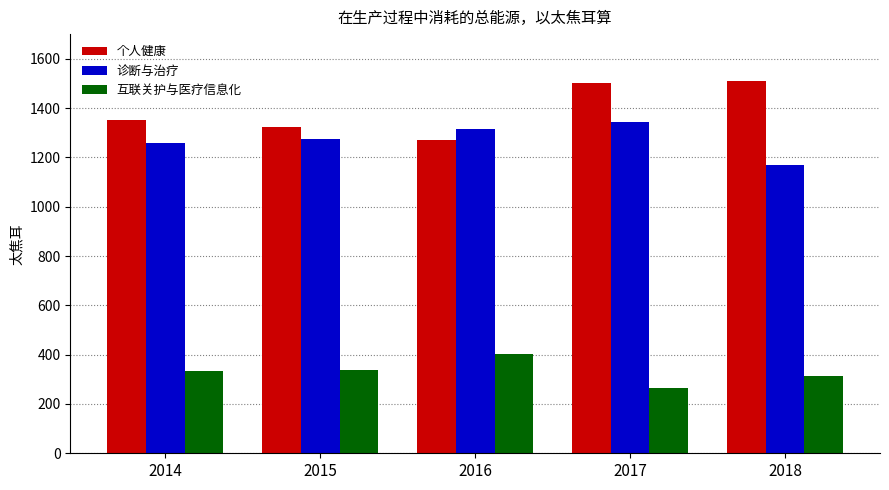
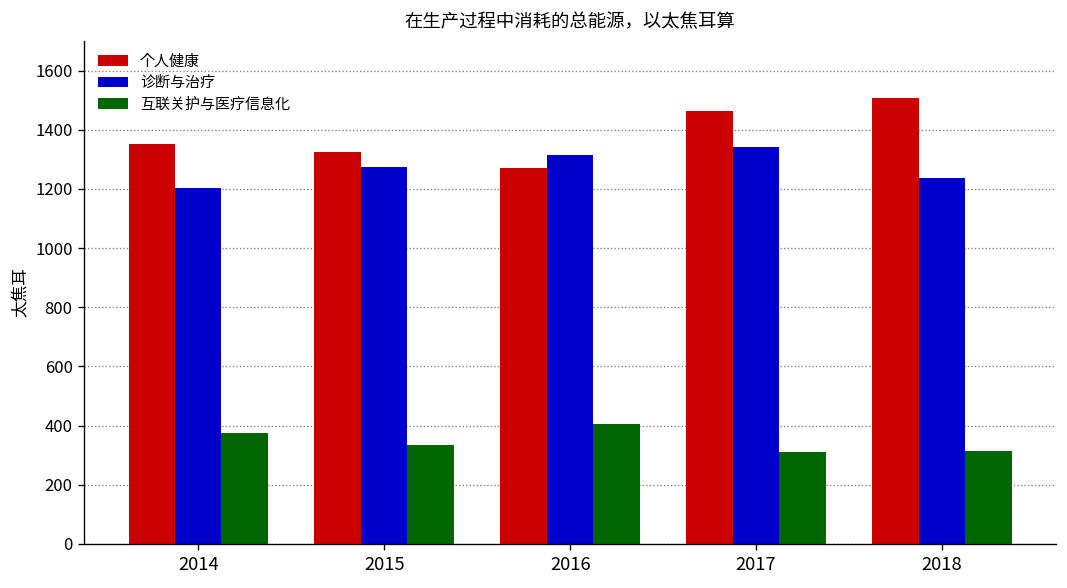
  {
    "个人健康": {
      "2014": 1350,
      "2015": 1320,
      "2016": 1270,
-     "2017": 1500,
+     "2017": 1460,
      "2018": 1510
    },
    "诊断与治疗": {
-     "2014": 1260,
+     "2014": 1200,
      "2015": 1280,
      "2016": 1320,
      "2017": 1340,
-     "2018": 1170
+     "2018": 1240
    },
    "互联关护与医疗信息化": {
-     "2014": 330,
+     "2014": 380,
      "2015": 340,
      "2016": 400,
-     "2017": 270,
+     "2017": 310,
      "2018": 320
    }
  }
